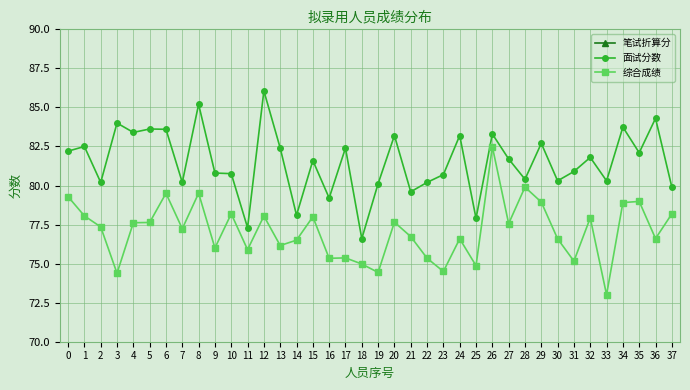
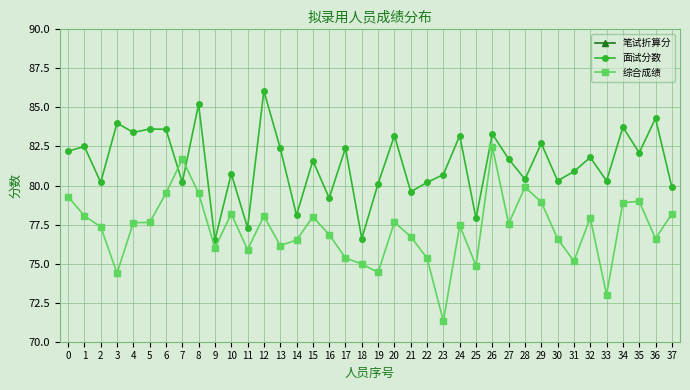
  {
    "面试分数": {
      "0": 82.2,
      "1": 82.5,
      "2": 80.2,
      "3": 84.0,
      "4": 83.4,
      "5": 83.6,
      "6": 83.6,
      "7": 80.2,
      "8": 85.2,
-     "9": 80.8,
+     "9": 76.5,
      "10": 80.8,
      "11": 77.3,
      "12": 86.1,
      "13": 82.4,
      "14": 78.1,
      "15": 81.6,
      "16": 79.2,
      "17": 82.4,
      "18": 76.6,
      "19": 80.1,
      "20": 83.2,
      "21": 79.6,
      "22": 80.2,
      "23": 80.7,
      "24": 83.2,
      "25": 77.9,
      "26": 83.3,
      "27": 81.7,
      "28": 80.4,
      "29": 82.7,
      "30": 80.3,
      "31": 80.9,
      "32": 81.8,
      "33": 80.3,
      "34": 83.7,
      "35": 82.1,
      "36": 84.3,
      "37": 79.9
    },
    "综合成绩": {
      "0": 79.3,
      "1": 78.1,
      "2": 77.4,
      "3": 74.4,
      "4": 77.6,
      "5": 77.6,
      "6": 79.5,
-     "7": 77.2,
+     "7": 81.7,
      "8": 79.5,
      "9": 76.0,
      "10": 78.2,
      "11": 75.9,
      "12": 78.0,
      "13": 76.2,
      "14": 76.5,
      "15": 78.0,
-     "16": 75.3,
+     "16": 76.9,
      "17": 75.4,
      "18": 75.0,
      "19": 74.4,
      "20": 77.7,
      "21": 76.7,
      "22": 75.3,
-     "23": 74.5,
-     "24": 76.6,
+     "23": 71.3,
+     "24": 77.4,
      "25": 74.9,
      "26": 82.5,
      "27": 77.6,
      "28": 79.9,
      "29": 78.9,
      "30": 76.6,
      "31": 75.2,
      "32": 77.9,
      "33": 73.0,
      "34": 78.9,
      "35": 79.0,
      "36": 76.6,
      "37": 78.2
    }
  }
